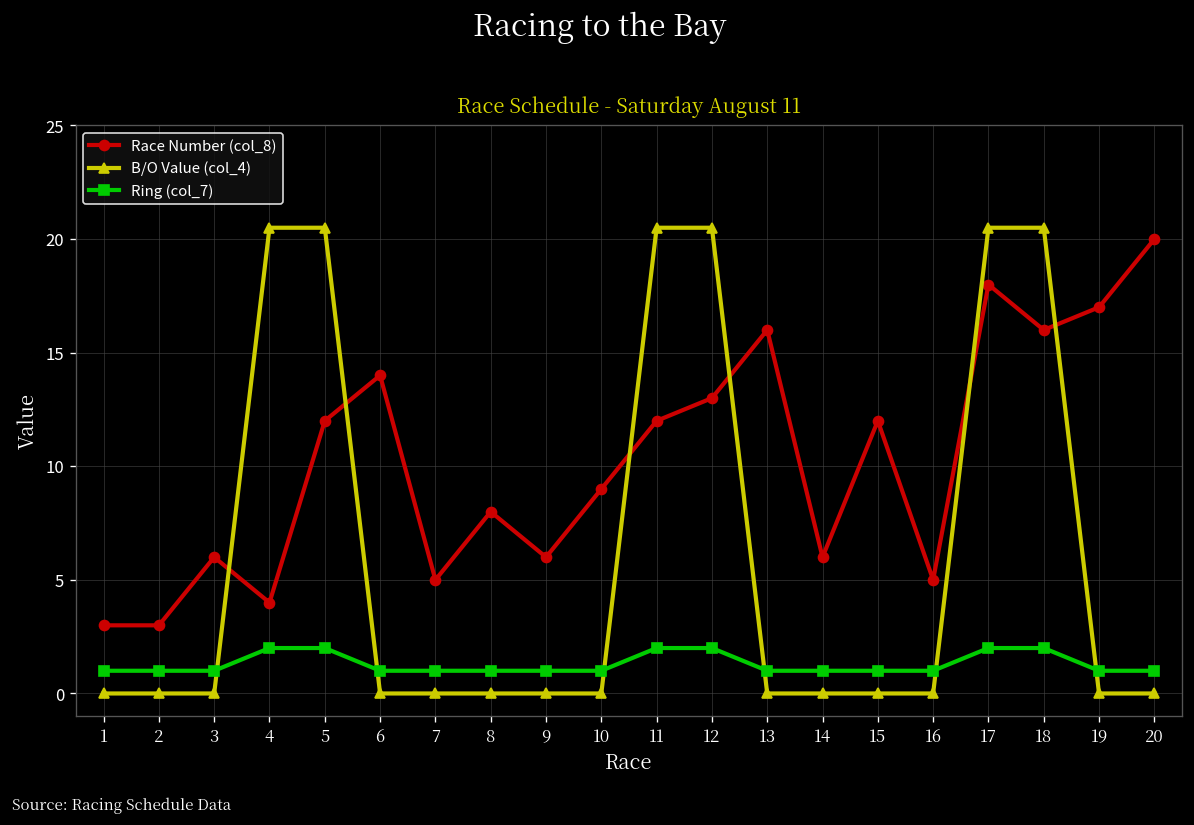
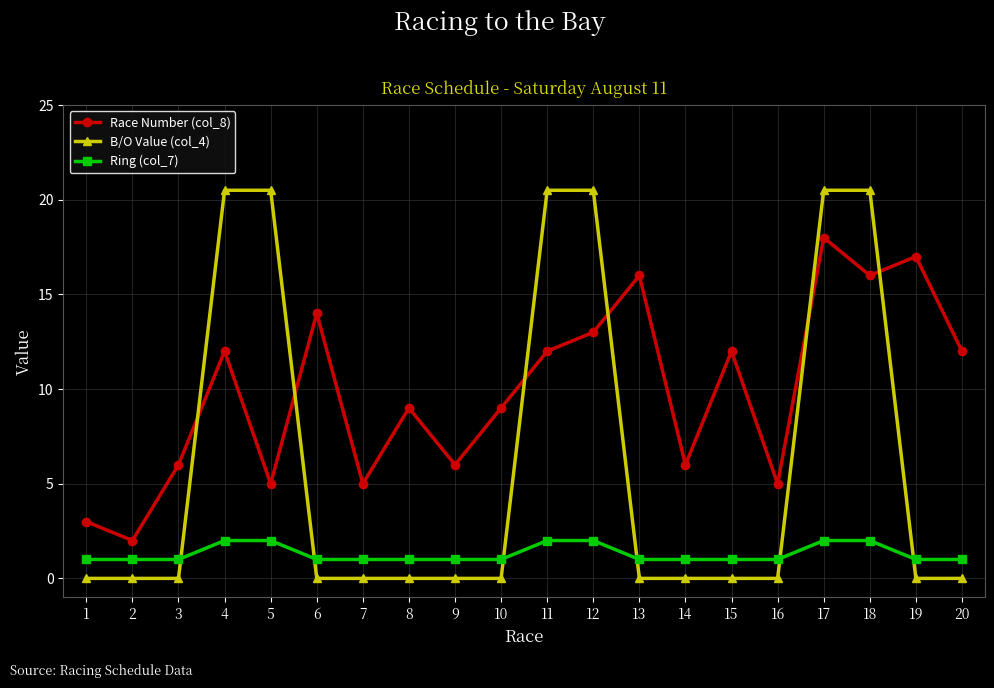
  {
    "Race Number (col_8)": {
      "1": 3,
-     "2": 3,
+     "2": 2,
      "3": 6,
-     "4": 4,
-     "5": 12,
+     "4": 12,
+     "5": 5,
      "6": 14,
      "7": 5,
-     "8": 8,
+     "8": 9,
      "9": 6,
      "10": 9,
      "11": 12,
      "12": 13,
      "13": 16,
      "14": 6,
      "15": 12,
      "16": 5,
      "17": 18,
      "18": 16,
      "19": 17,
-     "20": 20
+     "20": 12
    },
    "B/O Value (col_4)": {
      "1": 0,
      "2": 0,
      "3": 0,
      "4": 20.5,
      "5": 20.5,
      "6": 0,
      "7": 0,
      "8": 0,
      "9": 0,
      "10": 0,
      "11": 20.5,
      "12": 20.5,
      "13": 0,
      "14": 0,
      "15": 0,
      "16": 0,
      "17": 20.5,
      "18": 20.5,
      "19": 0,
      "20": 0
    },
    "Ring (col_7)": {
      "1": 1,
      "2": 1,
      "3": 1,
      "4": 2,
      "5": 2,
      "6": 1,
      "7": 1,
      "8": 1,
      "9": 1,
      "10": 1,
      "11": 2,
      "12": 2,
      "13": 1,
      "14": 1,
      "15": 1,
      "16": 1,
      "17": 2,
      "18": 2,
      "19": 1,
      "20": 1
    }
  }
